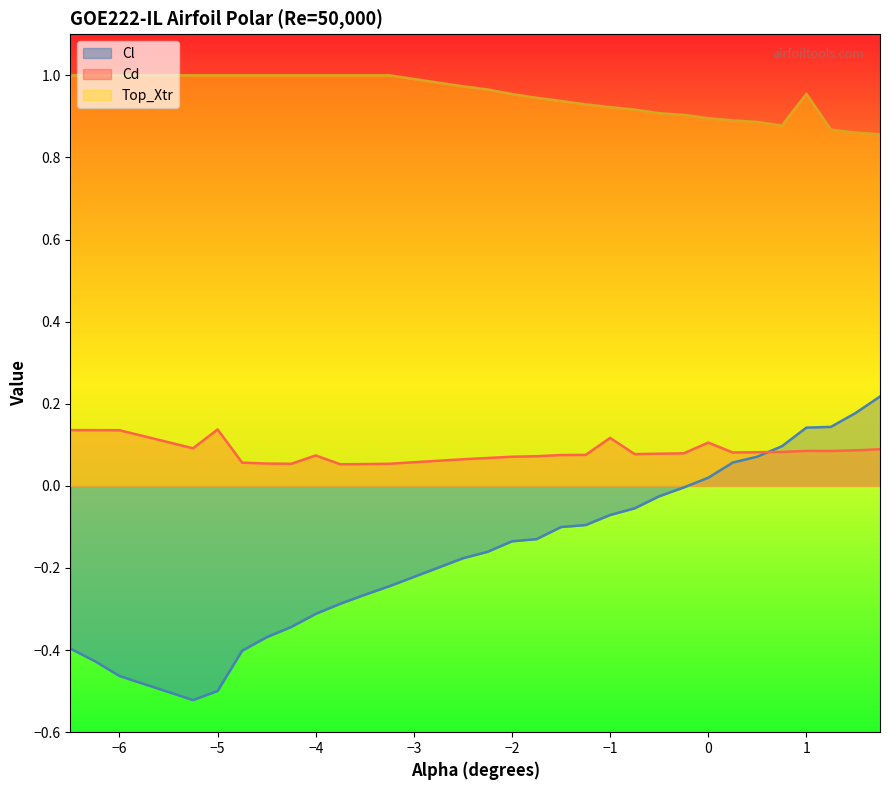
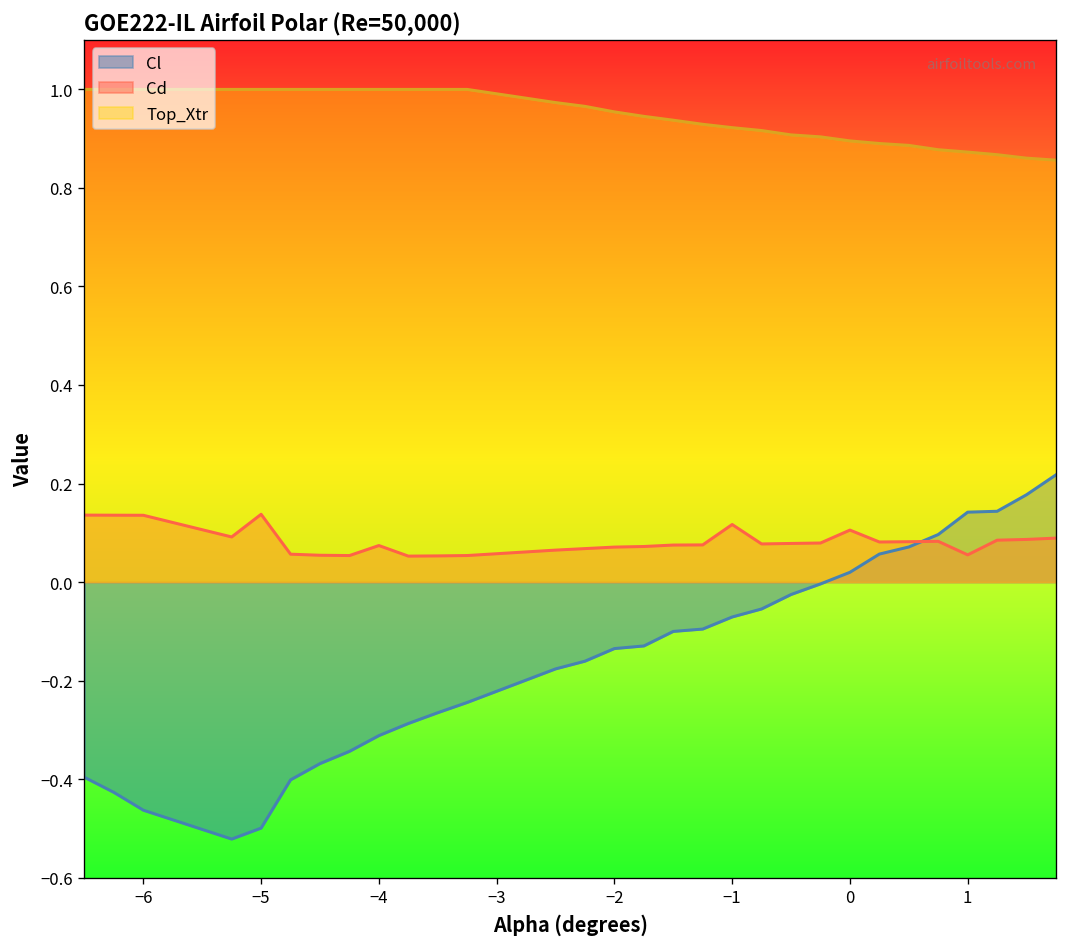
  {
    "Cd": {
      "−6": 0.14,
      "−5": 0.14,
      "−4": 0.07,
      "−2": 0.07,
      "−1": 0.12,
      "0": 0.11,
-     "1": 0.09
+     "1": 0.06
    },
    "Top_Xtr": {
      "−5": 1.00,
      "−4": 1.00,
      "−2": 0.95,
      "−1": 0.92,
      "0": 0.90,
-     "1": 0.95
+     "1": 0.87
    }
  }
